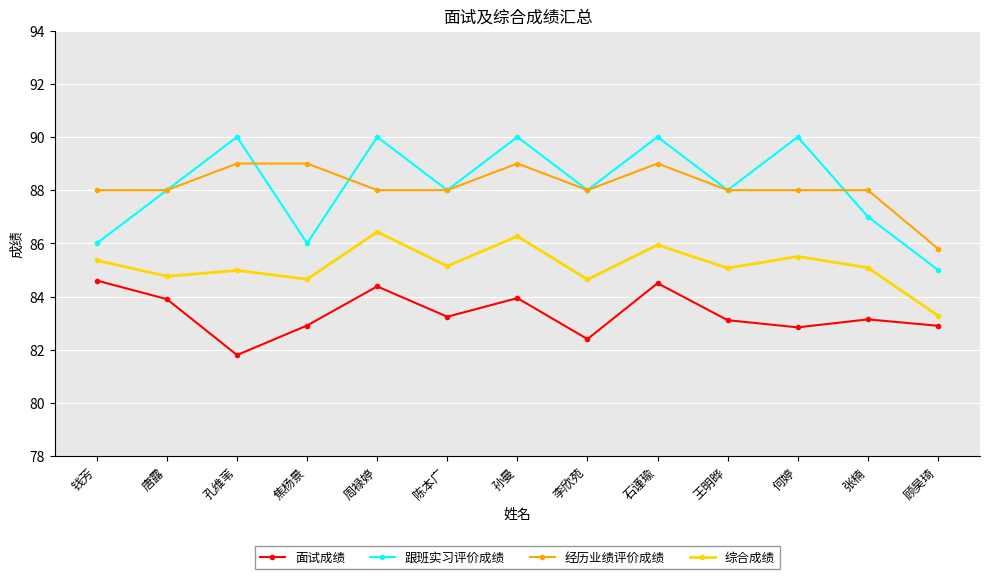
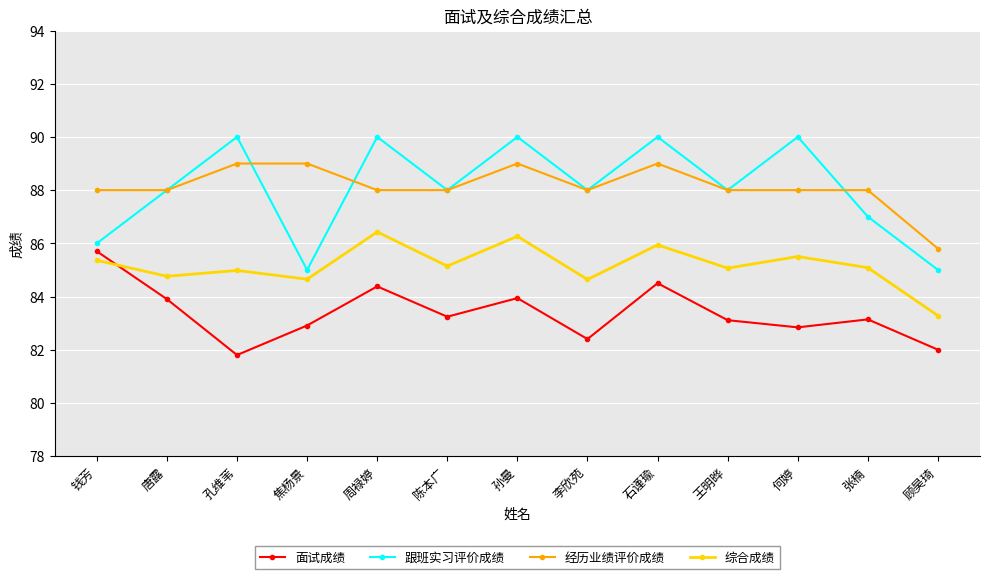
  {
    "面试成绩": {
-     "钱芳": 84.6,
+     "钱芳": 85.7,
      "唐露": 83.9,
      "孔维苇": 81.8,
      "焦杨景": 82.9,
      "周禄婷": 84.4,
      "陈本广": 83.2,
      "孙曼": 83.9,
      "李欣苑": 82.4,
      "石谨瑜": 84.5,
      "王明晔": 83.1,
      "何婷": 82.8,
      "张楠": 83.1,
-     "顾昊琦": 82.9
+     "顾昊琦": 82.0
    },
    "跟班实习评价成绩": {
      "钱芳": 86,
      "孔维苇": 90,
-     "焦杨景": 86,
+     "焦杨景": 85,
      "周禄婷": 90,
      "孙曼": 90,
      "石谨瑜": 90,
      "何婷": 90,
      "张楠": 87,
      "顾昊琦": 85
    }
  }
